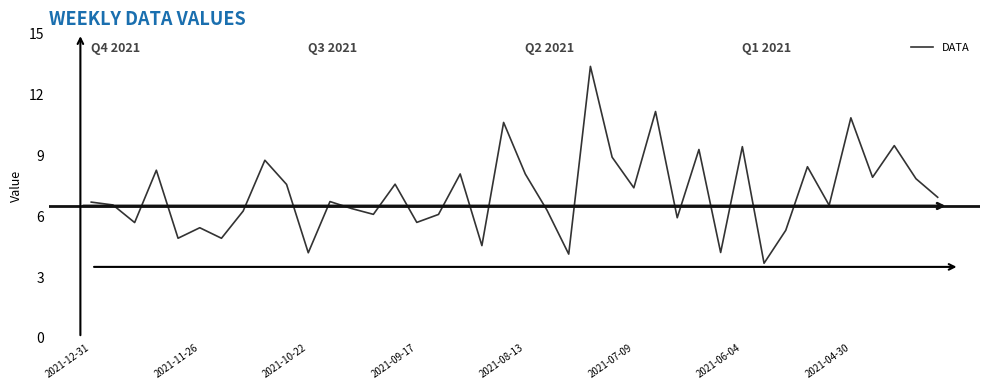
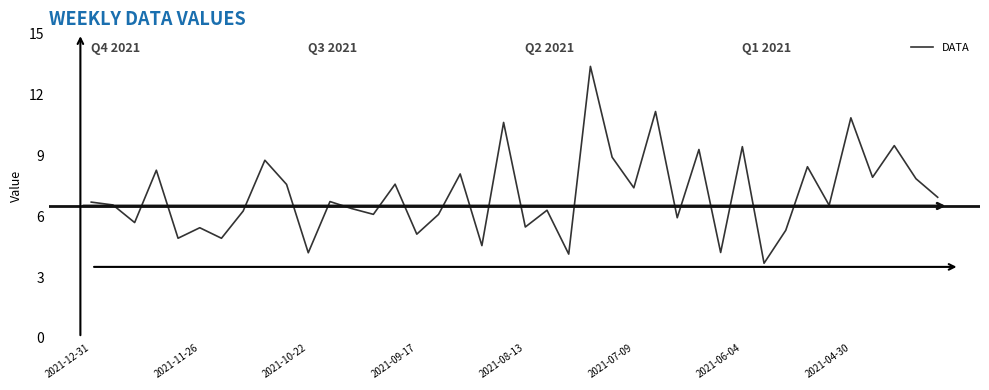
  {
    "2021-12-31": 6.7,
    "2021-11-26": 5.4,
    "2021-10-22": 4.2,
-   "2021-09-17": 5.7,
-   "2021-08-13": 8.1,
+   "2021-09-17": 5.1,
+   "2021-08-13": 5.5,
    "2021-07-09": 7.4,
    "2021-06-04": 9.4,
    "2021-04-30": 10.8
  }
